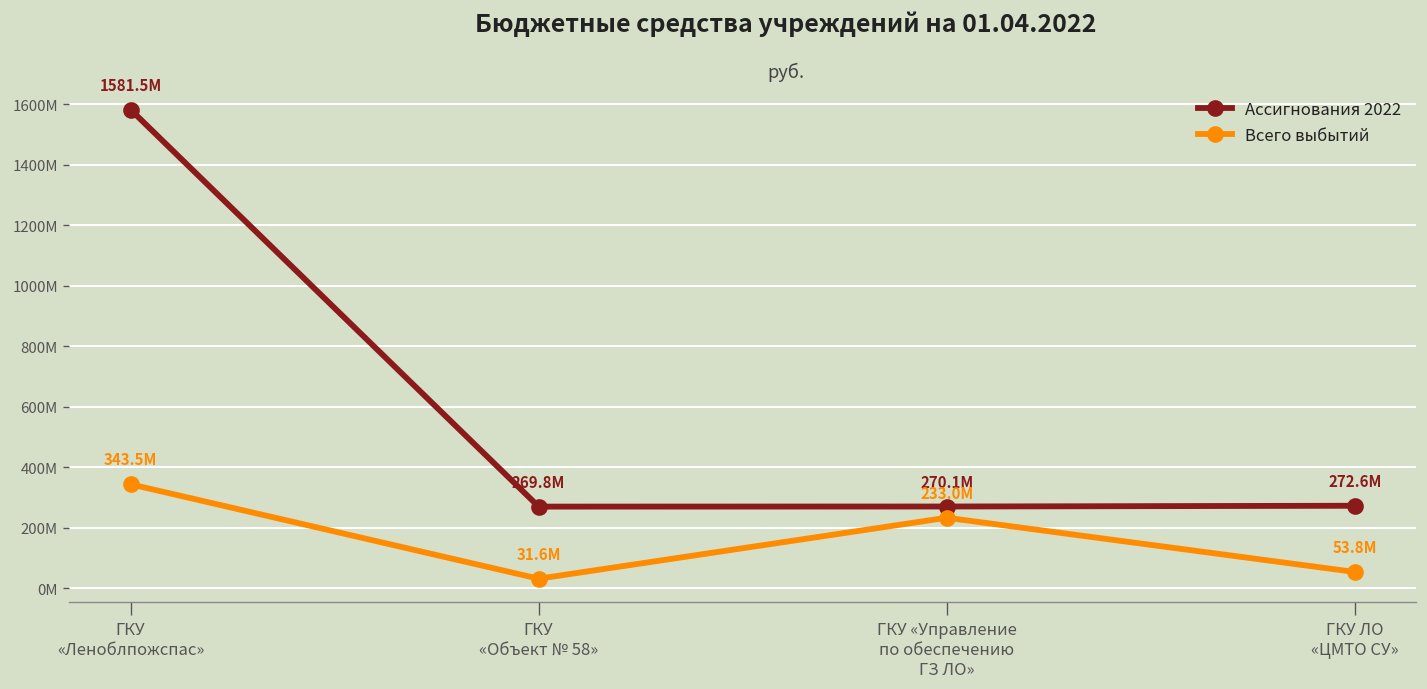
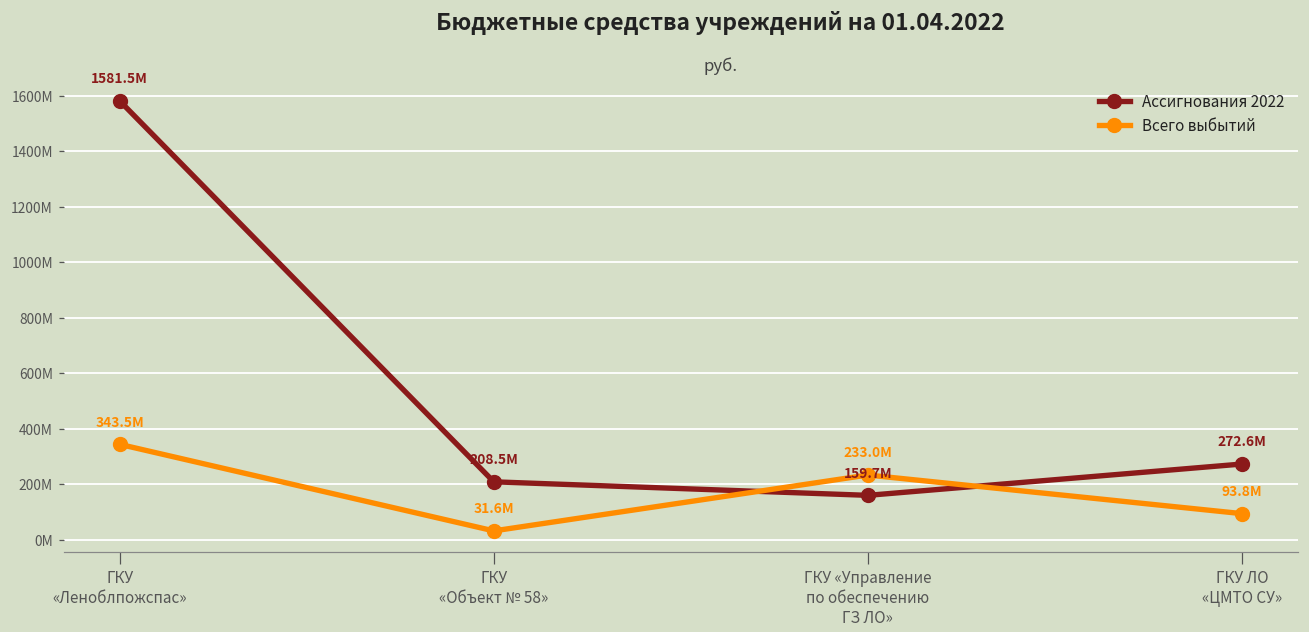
  {
    "Ассигнования 2022": {
      "ГКУ «Леноблпожспас»": "1581.5M",
-     "ГКУ «Объект № 58»": "269.8M",
-     "ГКУ «Управление по обеспечению ГЗ ЛО»": "270.1M",
+     "ГКУ «Объект № 58»": "208.5M",
+     "ГКУ «Управление по обеспечению ГЗ ЛО»": "159.7M",
      "ГКУ ЛО «ЦМТО СУ»": "272.6M"
    },
    "Всего выбытий": {
      "ГКУ «Леноблпожспас»": "343.5M",
      "ГКУ «Объект № 58»": "31.6M",
-     "ГКУ ЛО «ЦМТО СУ»": "53.8M"
+     "ГКУ ЛО «ЦМТО СУ»": "93.8M"
    }
  }
